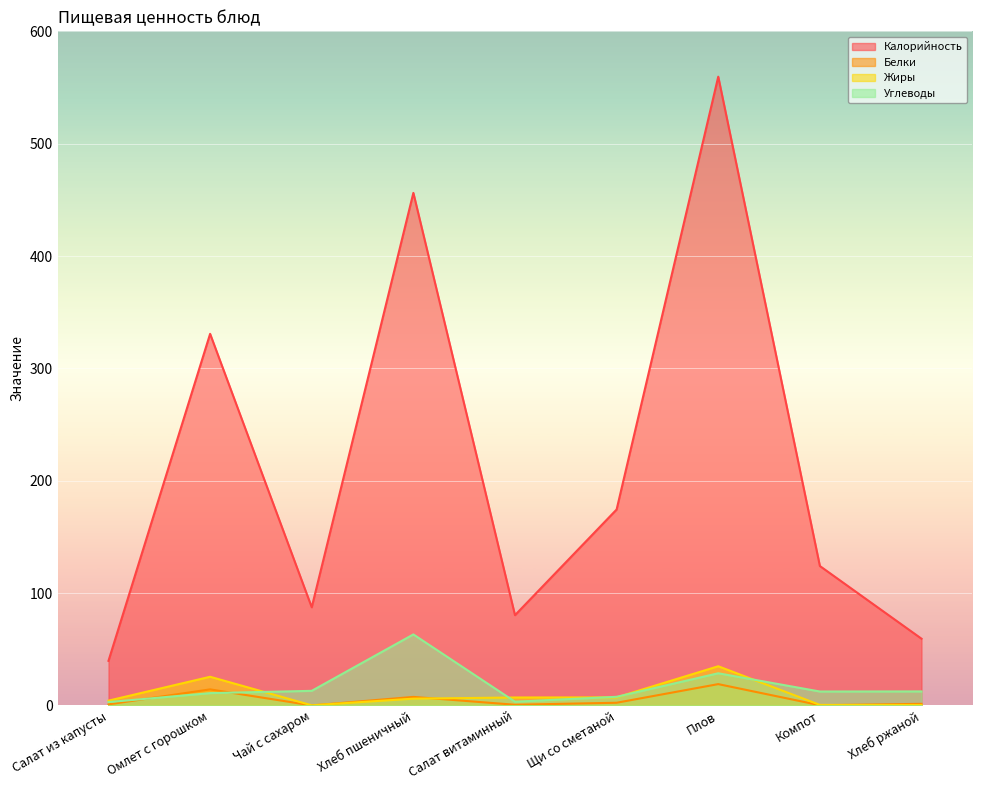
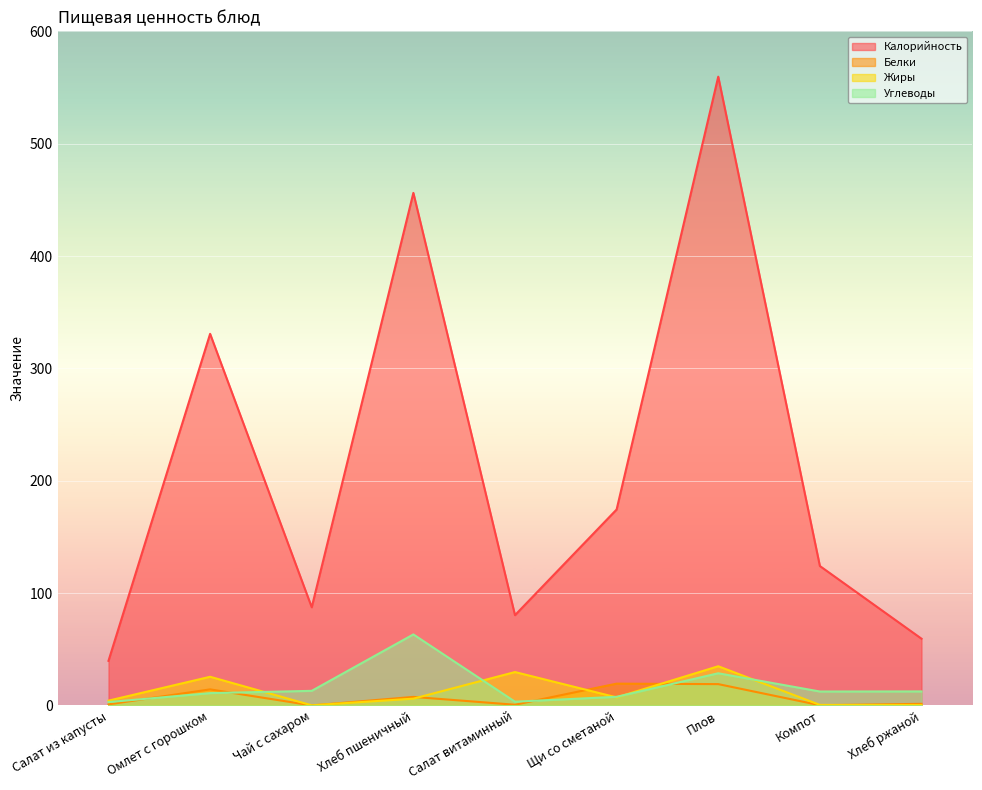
  {
    "Калорийность": {
      "Салат из капусты": 40,
      "Омлет с горошком": 331,
      "Чай с сахаром": 87,
      "Хлеб пшеничный": 456,
      "Салат витаминный": 80,
      "Щи со сметаной": 174,
      "Плов": 560,
      "Компот": 124,
      "Хлеб ржаной": 59
    },
    "Белки": {
      "Омлет с горошком": 14,
      "Салат витаминный": 1,
-     "Щи со сметаной": 2,
+     "Щи со сметаной": 19,
      "Плов": 19
    },
    "Жиры": {
      "Омлет с горошком": 26,
-     "Салат витаминный": 7,
+     "Салат витаминный": 30,
      "Плов": 35
    },
    "Углеводы": {
      "Омлет с горошком": 11,
      "Чай с сахаром": 13,
      "Хлеб пшеничный": 63,
      "Салат витаминный": 3,
      "Плов": 29,
      "Компот": 12,
      "Хлеб ржаной": 12
    }
  }
